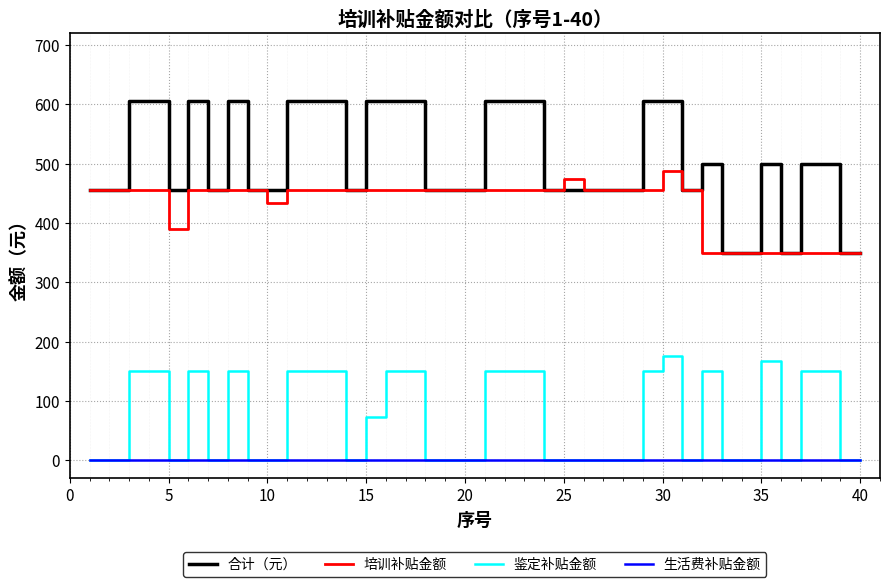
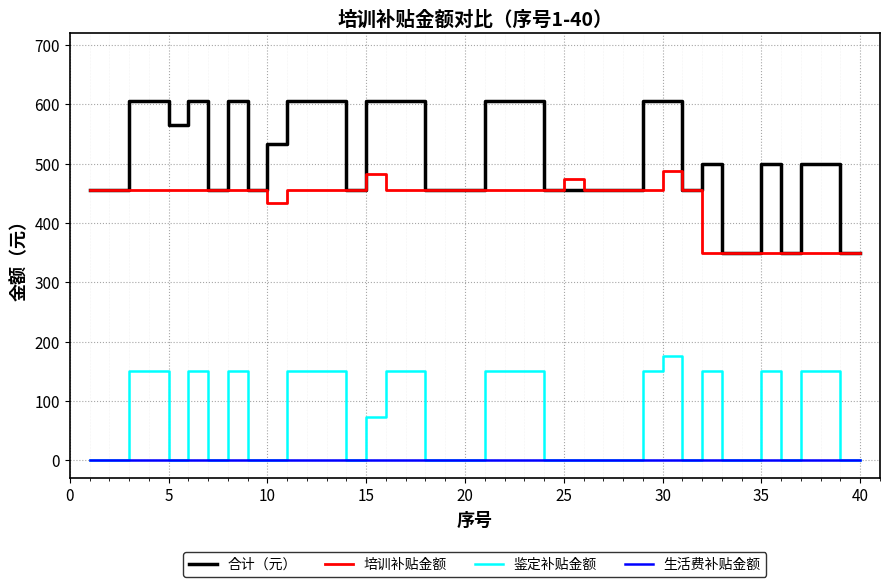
  {
    "合计（元）": {
-     "5": 460,
-     "10": 460,
+     "5": 570,
+     "10": 530,
      "15": 610,
      "25": 460,
      "30": 610,
      "35": 500
    },
    "培训补贴金额": {
-     "5": 390,
+     "5": 460,
      "10": 430,
-     "15": 460,
+     "15": 480,
      "25": 480,
      "30": 490,
      "35": 350
    },
    "鉴定补贴金额": {
      "15": 70,
      "30": 180,
-     "35": 170
+     "35": 150
    },
    "生活费补贴金额": {
      "15": 0,
      "30": 0,
      "35": 0
    }
  }
